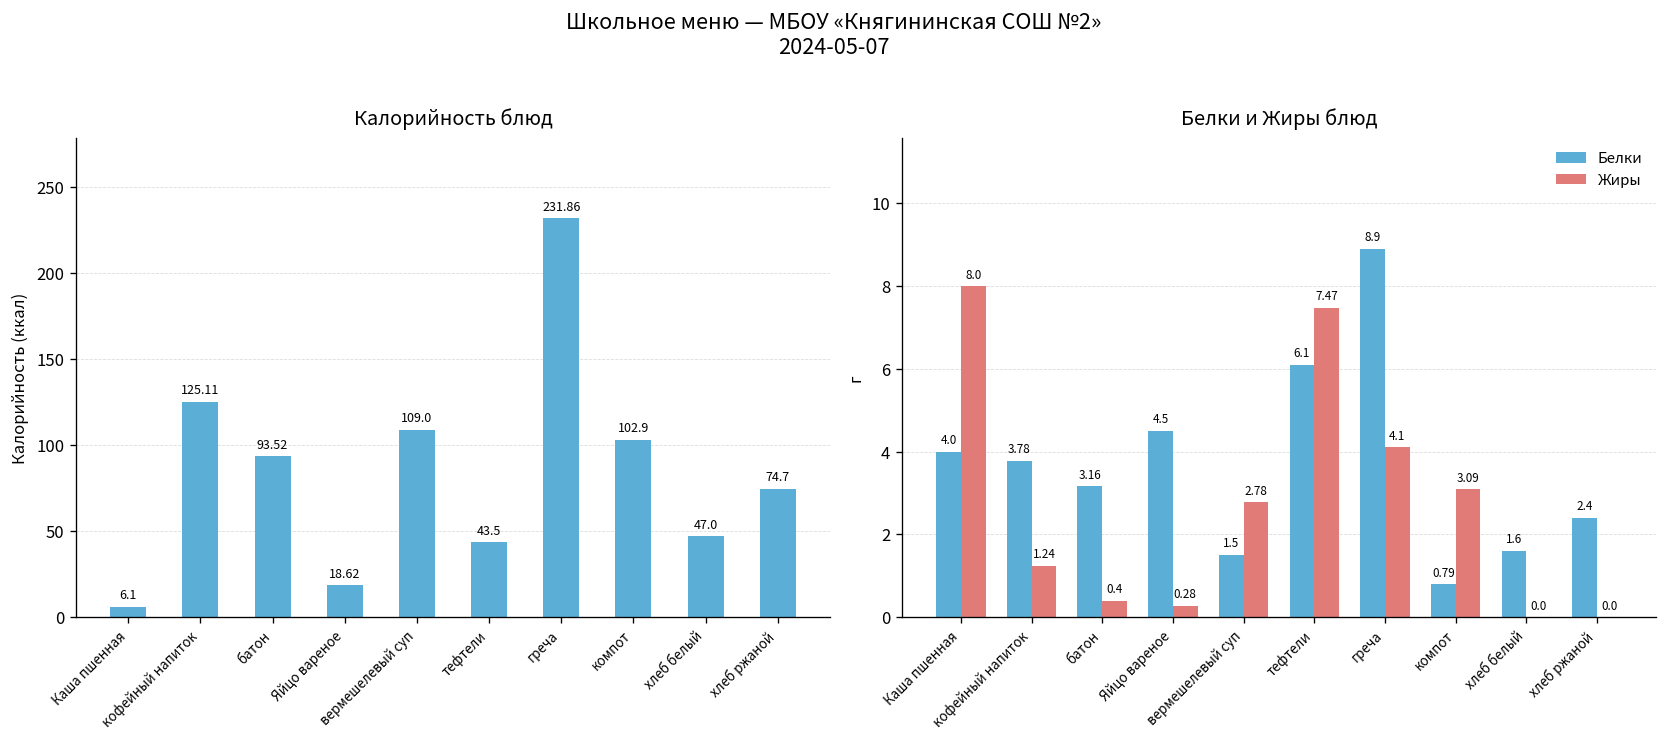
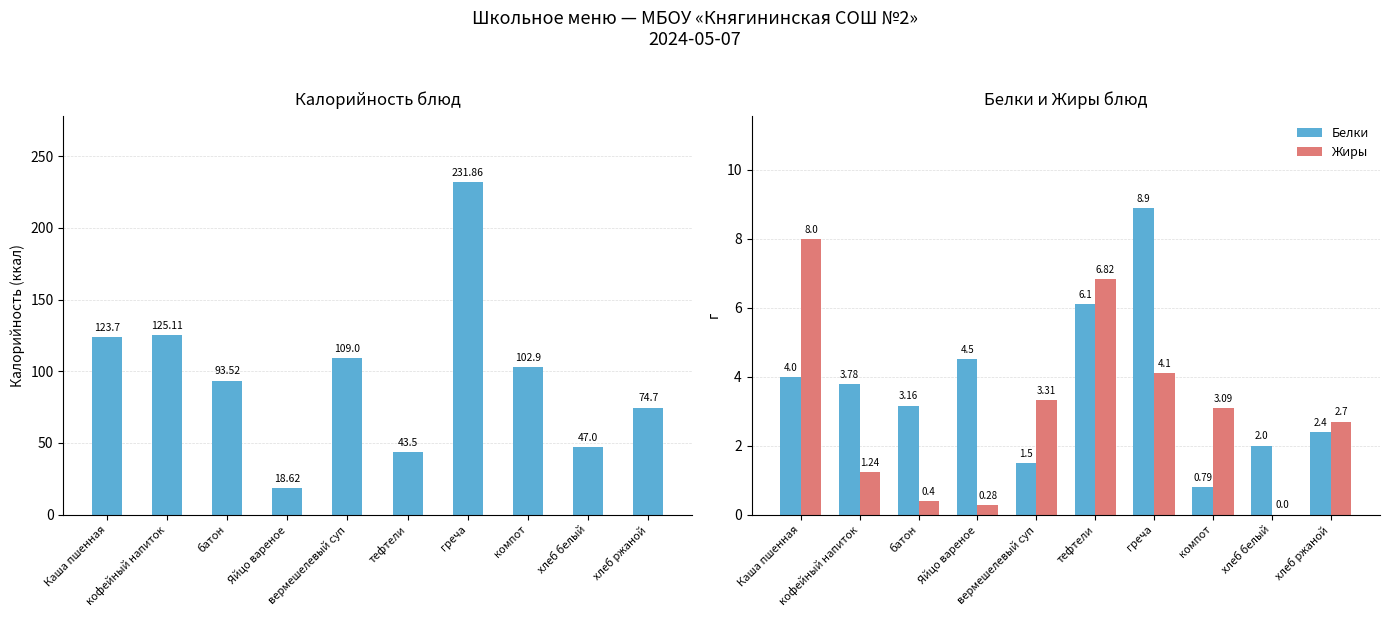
  {
    "Калорийность блюд": {
-     "Каша пшенная": 6.1,
+     "Каша пшенная": 123.7,
      "кофейный напиток": 125.11,
      "батон": 93.52,
      "Яйцо вареное": 18.62,
      "вермешелевый суп": 109.0,
      "тефтели": 43.5,
      "греча": 231.86,
      "компот": 102.9,
      "хлеб белый": 47.0,
      "хлеб ржаной": 74.7
    },
    "Белки и Жиры блюд": {
      "Белки": {
        "Каша пшенная": 4.0,
        "кофейный напиток": 3.78,
        "батон": 3.16,
        "Яйцо вареное": 4.5,
        "вермешелевый суп": 1.5,
        "тефтели": 6.1,
        "греча": 8.9,
        "компот": 0.79,
-       "хлеб белый": 1.6,
+       "хлеб белый": 2.0,
        "хлеб ржаной": 2.4
      },
      "Жиры": {
        "Каша пшенная": 8.0,
        "кофейный напиток": 1.24,
        "батон": 0.4,
        "Яйцо вареное": 0.28,
-       "вермешелевый суп": 2.78,
-       "тефтели": 7.47,
+       "вермешелевый суп": 3.31,
+       "тефтели": 6.82,
        "греча": 4.1,
        "компот": 3.09,
        "хлеб белый": 0.0,
-       "хлеб ржаной": 0.0
+       "хлеб ржаной": 2.7
      }
    }
  }
